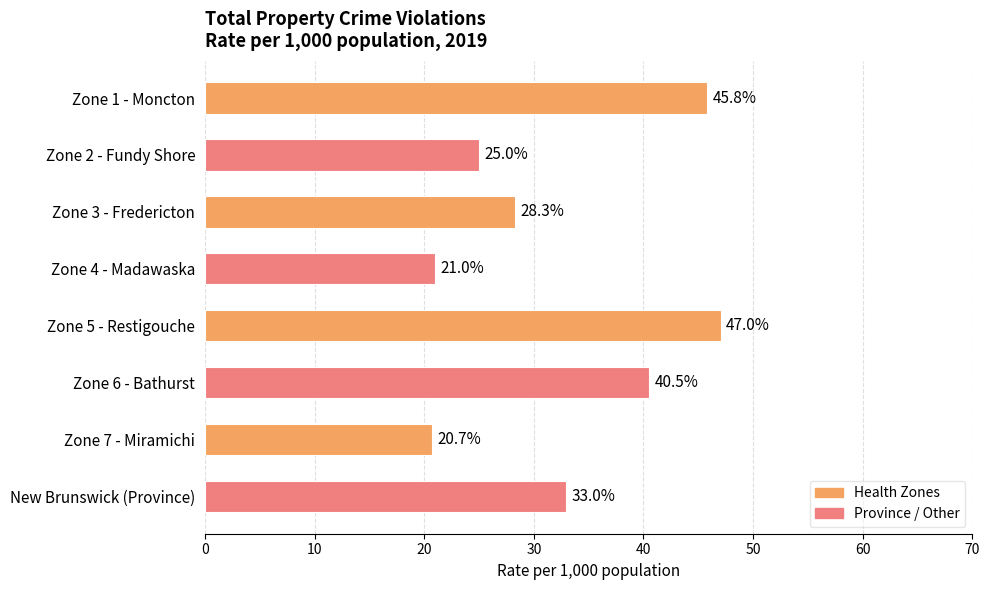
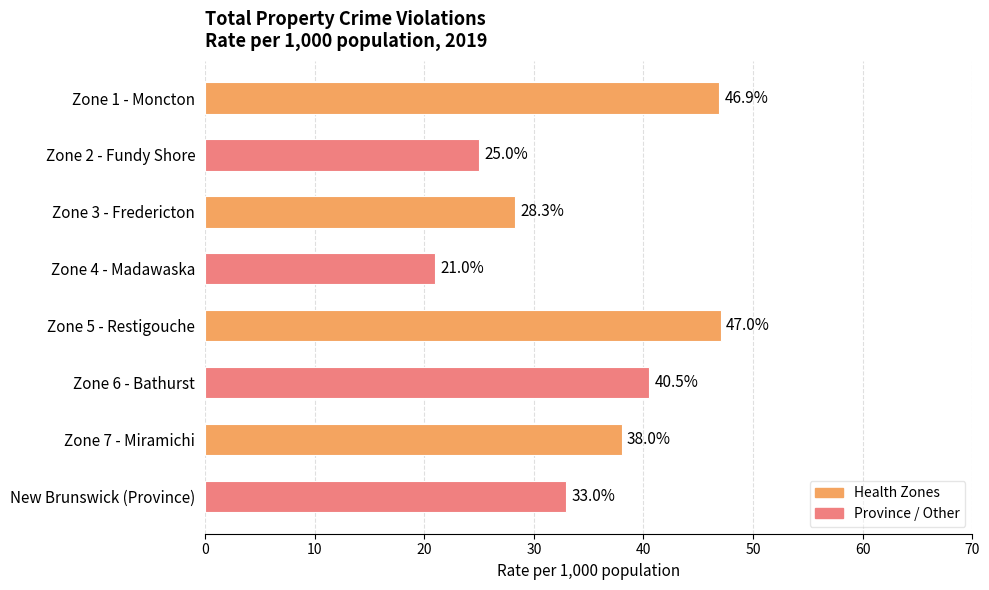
  {
-   "Zone 1 - Moncton": "45.8%",
+   "Zone 1 - Moncton": "46.9%",
    "Zone 2 - Fundy Shore": "25.0%",
    "Zone 3 - Fredericton": "28.3%",
    "Zone 4 - Madawaska": "21.0%",
    "Zone 5 - Restigouche": "47.0%",
    "Zone 6 - Bathurst": "40.5%",
-   "Zone 7 - Miramichi": "20.7%",
+   "Zone 7 - Miramichi": "38.0%",
    "New Brunswick (Province)": "33.0%"
  }
